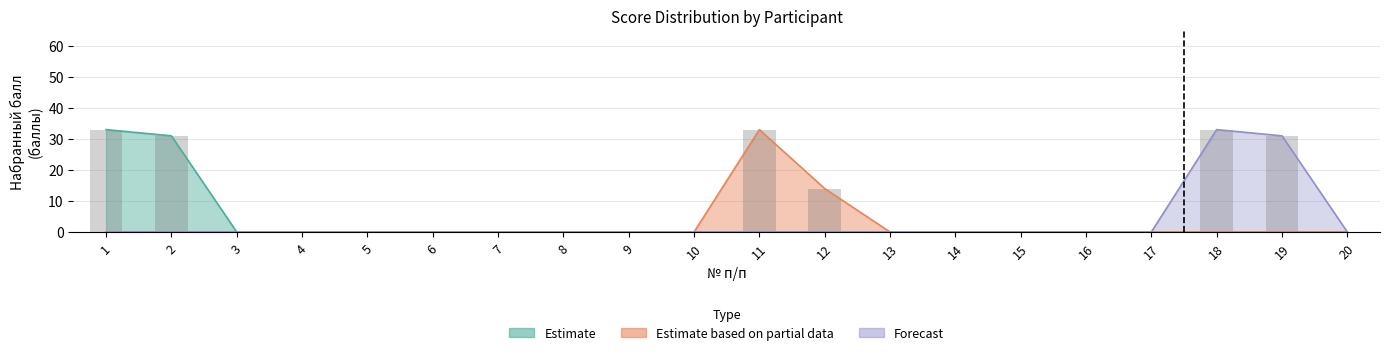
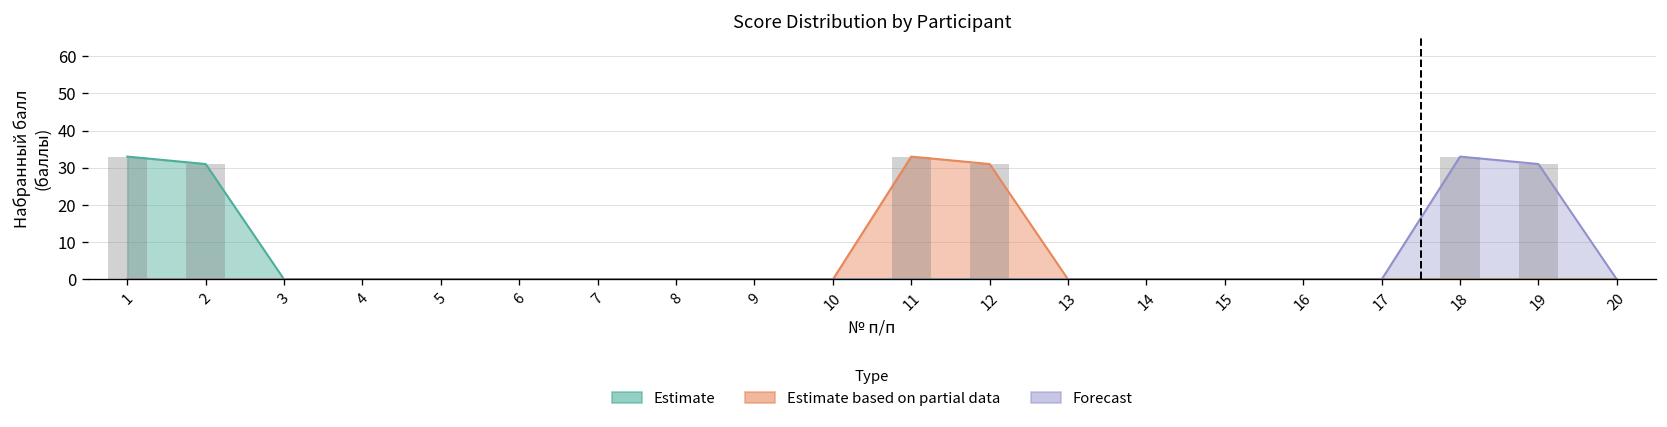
  {
    "Estimate based on partial data": {
      "11": 33,
-     "12": 14
+     "12": 31
    }
  }
